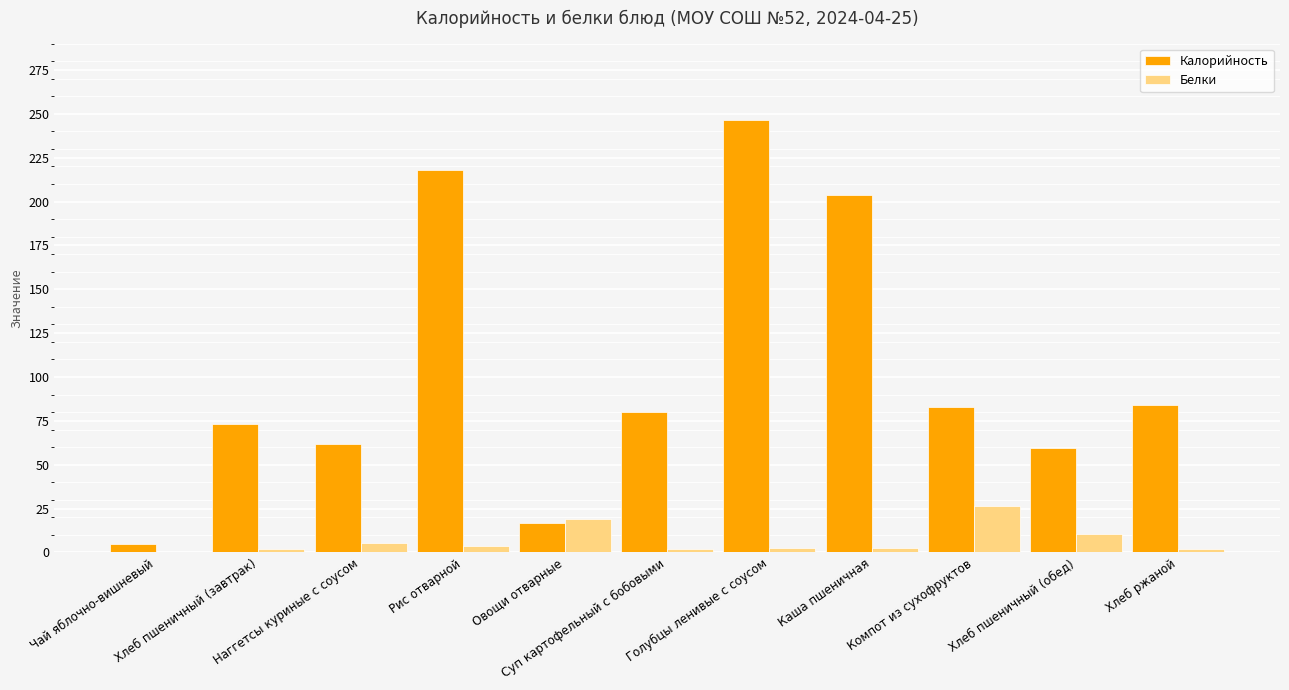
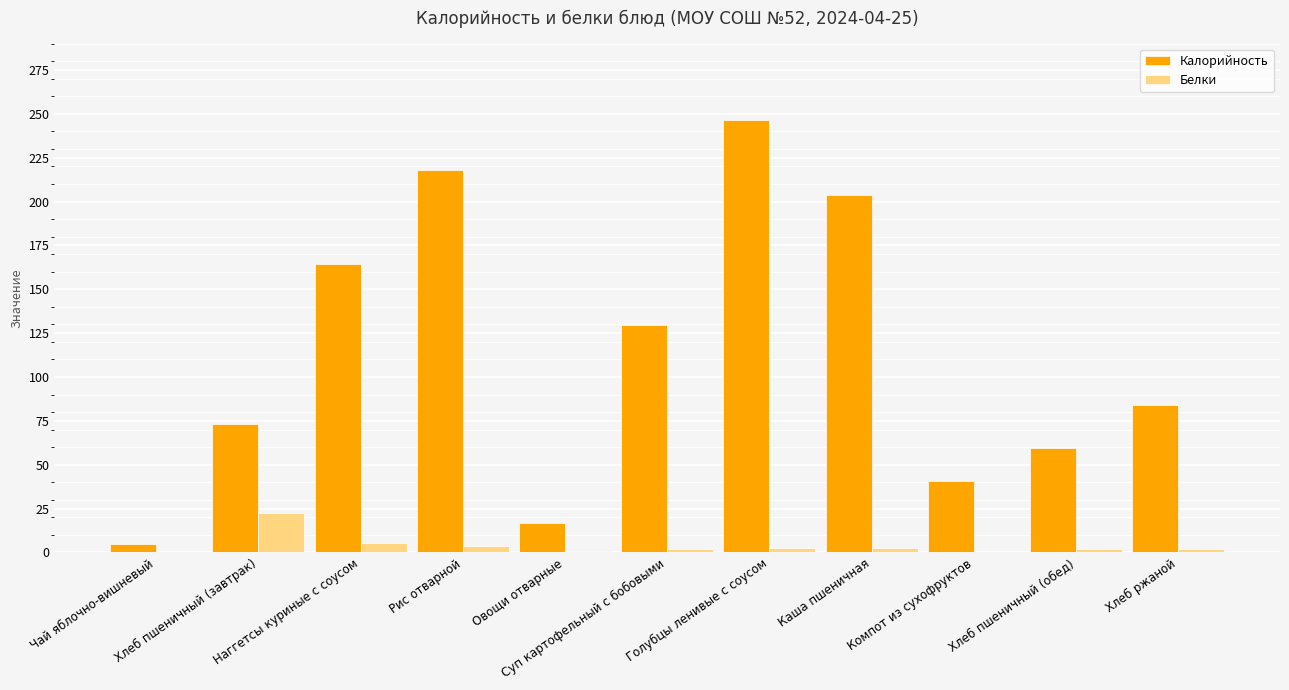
  {
    "Калорийность": {
      "Чай яблочно-вишневый": 5,
      "Хлеб пшеничный (завтрак)": 73,
-     "Наггетсы куриные с соусом": 62,
+     "Наггетсы куриные с соусом": 164,
      "Рис отварной": 218,
      "Овощи отварные": 17,
-     "Суп картофельный с бобовыми": 80,
+     "Суп картофельный с бобовыми": 129,
      "Голубцы ленивые с соусом": 246,
      "Каша пшеничная": 204,
-     "Компот из сухофруктов": 83,
+     "Компот из сухофруктов": 40,
      "Хлеб пшеничный (обед)": 60,
      "Хлеб ржаной": 84
    },
    "Белки": {
-     "Хлеб пшеничный (завтрак)": 2,
+     "Хлеб пшеничный (завтрак)": 22,
      "Наггетсы куриные с соусом": 5,
      "Рис отварной": 4,
-     "Овощи отварные": 19,
+     "Овощи отварные": 1,
      "Суп картофельный с бобовыми": 2,
      "Голубцы ленивые с соусом": 2,
      "Каша пшеничная": 3,
-     "Компот из сухофруктов": 27,
-     "Хлеб пшеничный (обед)": 10,
+     "Компот из сухофруктов": 0,
+     "Хлеб пшеничный (обед)": 2,
      "Хлеб ржаной": 2
    }
  }
